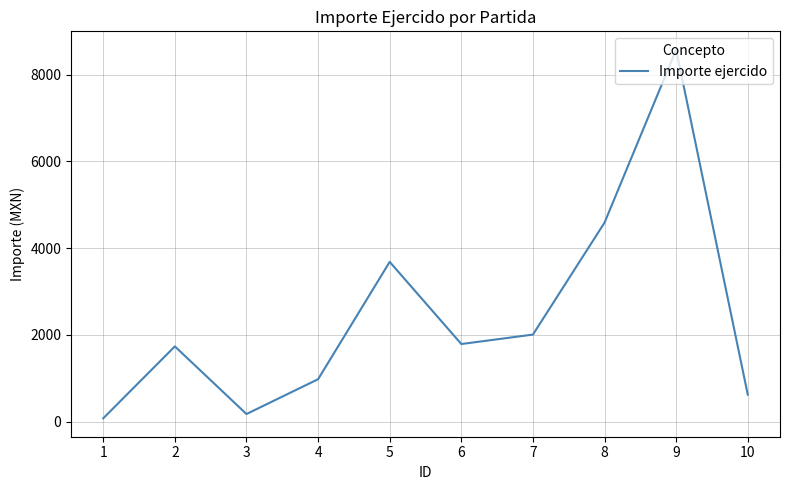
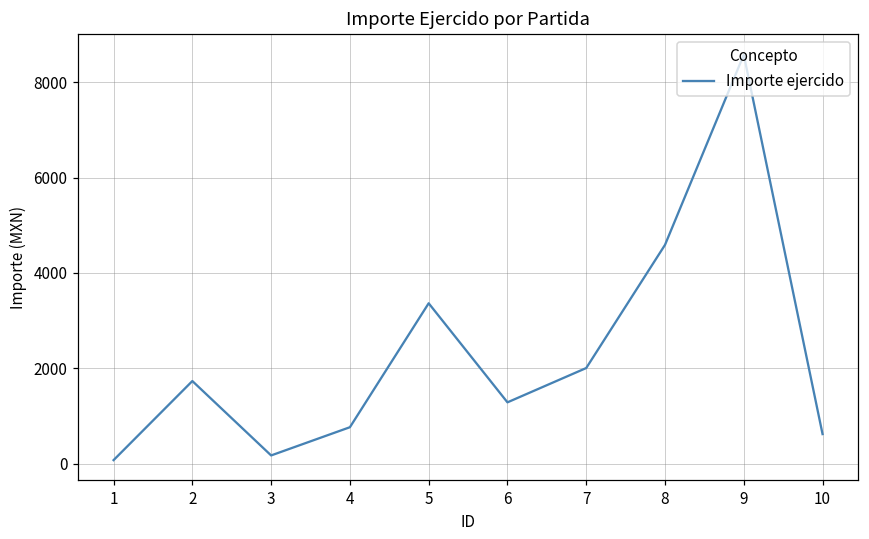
  {
    "1": 100,
    "2": 1700,
    "3": 200,
-   "4": 1000,
-   "5": 3700,
-   "6": 1800,
+   "4": 800,
+   "5": 3400,
+   "6": 1300,
    "7": 2000,
    "8": 4600,
    "10": 600
  }
